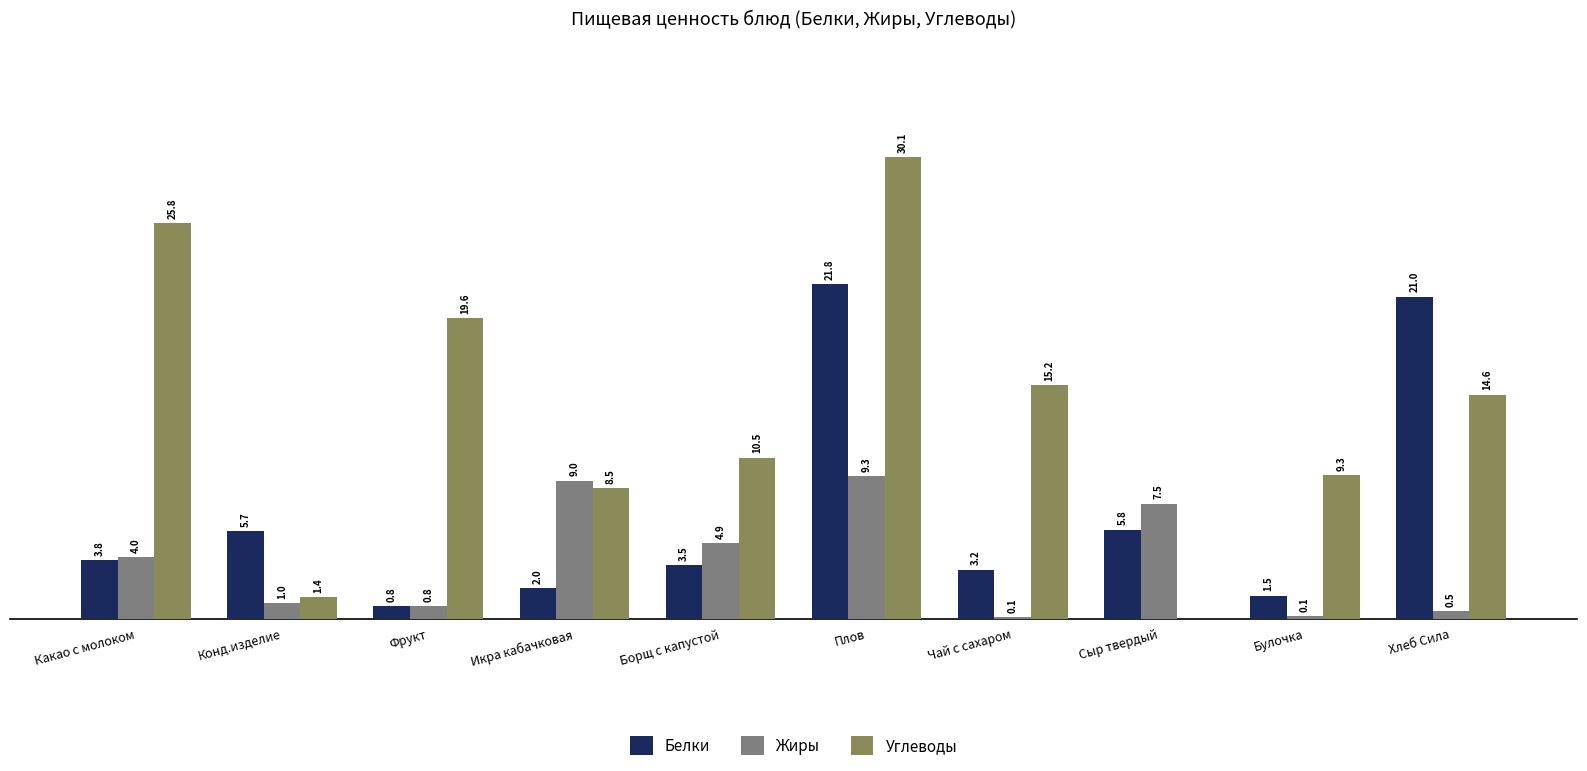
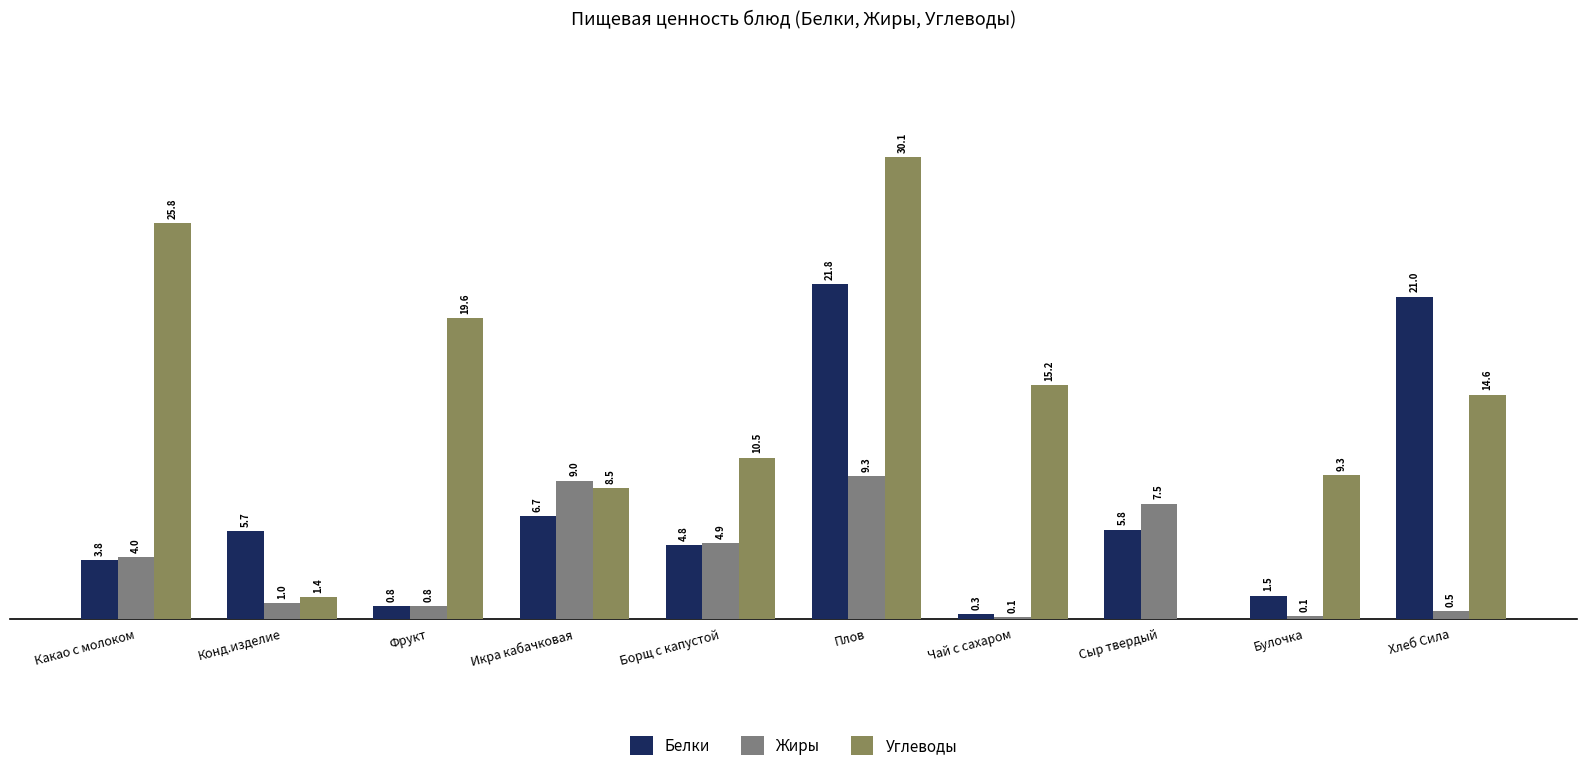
  {
    "Белки": {
      "Какао с молоком": 3.8,
      "Конд.изделие": 5.7,
      "Фрукт": 0.8,
-     "Икра кабачковая": 2.0,
-     "Борщ с капустой": 3.5,
+     "Икра кабачковая": 6.7,
+     "Борщ с капустой": 4.8,
      "Плов": 21.8,
-     "Чай с сахаром": 3.2,
+     "Чай с сахаром": 0.3,
      "Сыр твердый": 5.8,
      "Булочка": 1.5,
      "Хлеб Сила": 21.0
    }
  }
